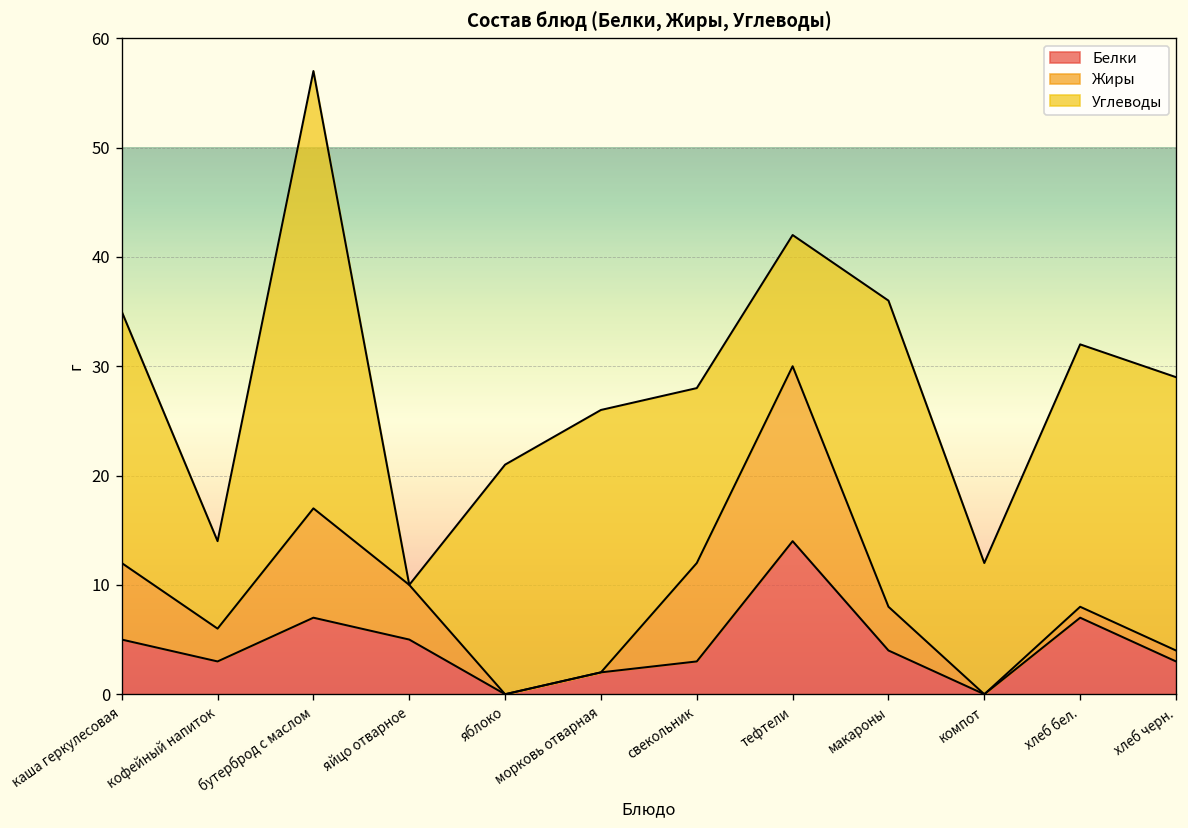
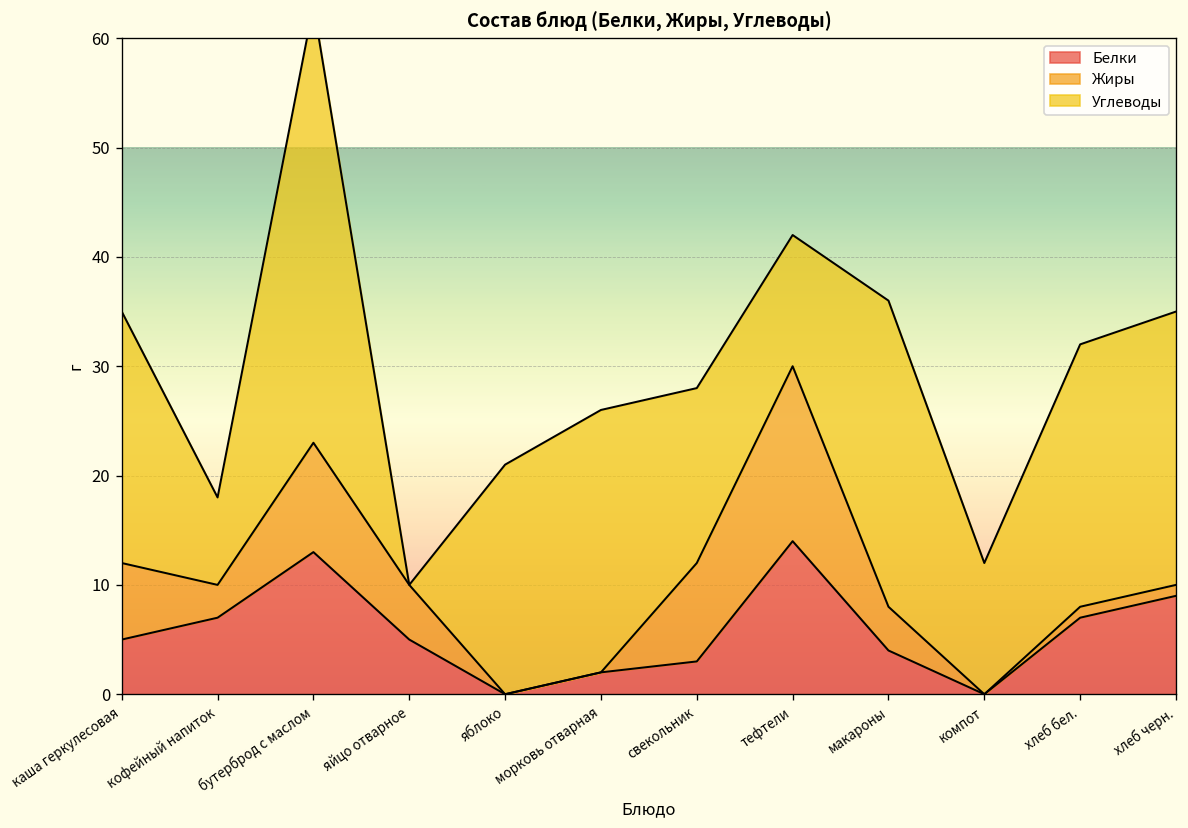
  {
    "Белки": {
      "каша геркулесовая": 5,
-     "кофейный напиток": 3,
-     "бутерброд с маслом": 7,
+     "кофейный напиток": 7,
+     "бутерброд с маслом": 13,
      "яйцо отварное": 5,
      "свекольник": 3,
      "тефтели": 14,
      "макароны": 4,
      "хлеб бел.": 7,
-     "хлеб черн.": 3
+     "хлеб черн.": 9
    }
  }
